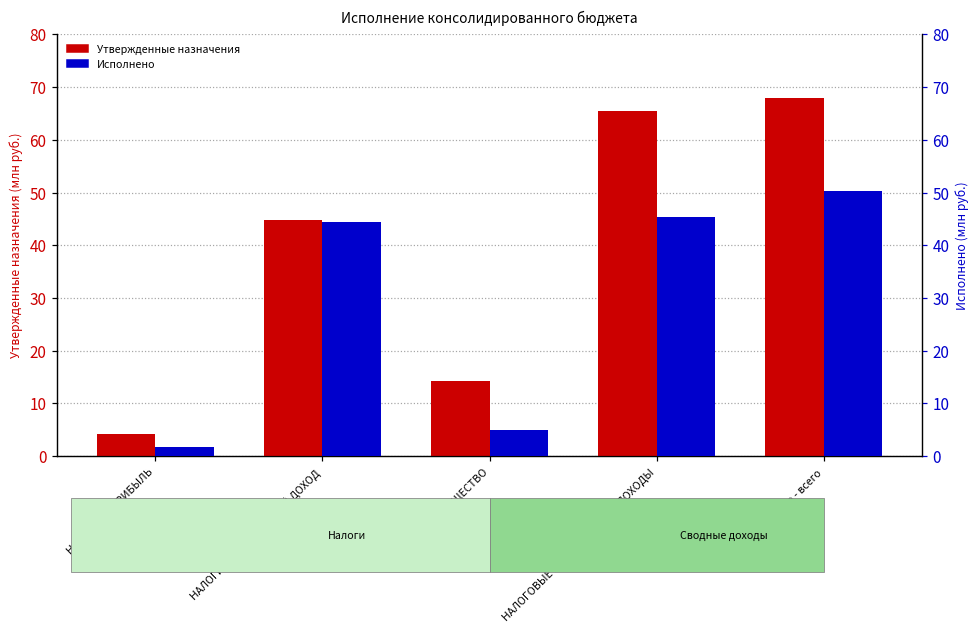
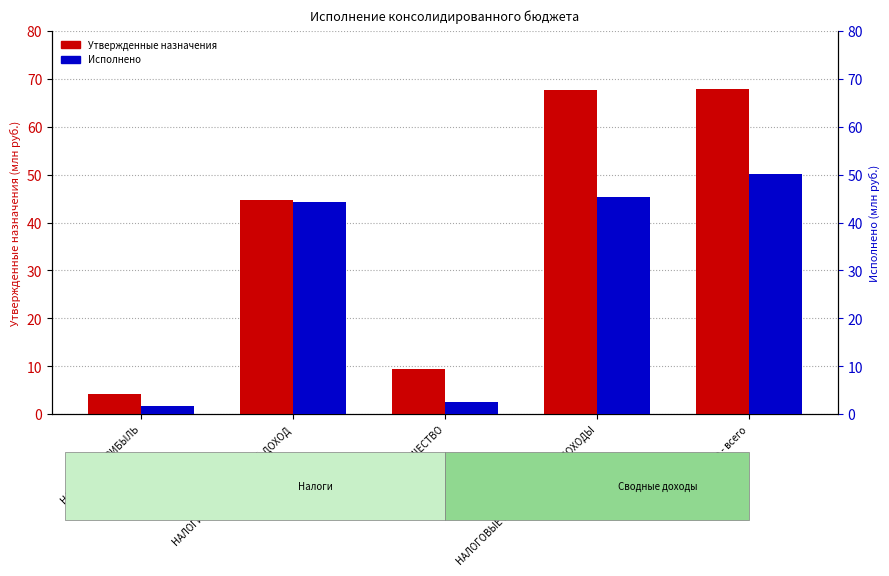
  {
    "Утвержденные назначения": {
      "НАЛОГИ НА ПРИБЫЛЬ": 4,
      "НАЛОГИ НА СОВОКУПНЫЙ ДОХОД": 45,
-     "НАЛОГИ НА ИМУЩЕСТВО": 14,
-     "НАЛОГОВЫЕ И НЕНАЛОГОВЫЕ ДОХОДЫ": 65,
+     "НАЛОГИ НА ИМУЩЕСТВО": 9,
+     "НАЛОГОВЫЕ И НЕНАЛОГОВЫЕ ДОХОДЫ": 68,
      "Доходы бюджета - всего": 68
    },
    "Исполнено": {
      "НАЛОГИ НА ПРИБЫЛЬ": 2,
      "НАЛОГИ НА СОВОКУПНЫЙ ДОХОД": 44,
-     "НАЛОГИ НА ИМУЩЕСТВО": 5,
+     "НАЛОГИ НА ИМУЩЕСТВО": 3,
      "НАЛОГОВЫЕ И НЕНАЛОГОВЫЕ ДОХОДЫ": 45,
      "Доходы бюджета - всего": 50
    }
  }
